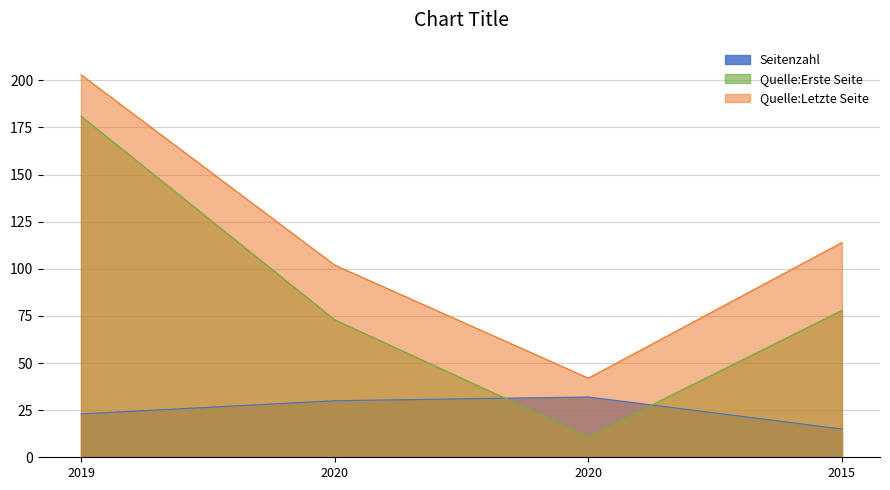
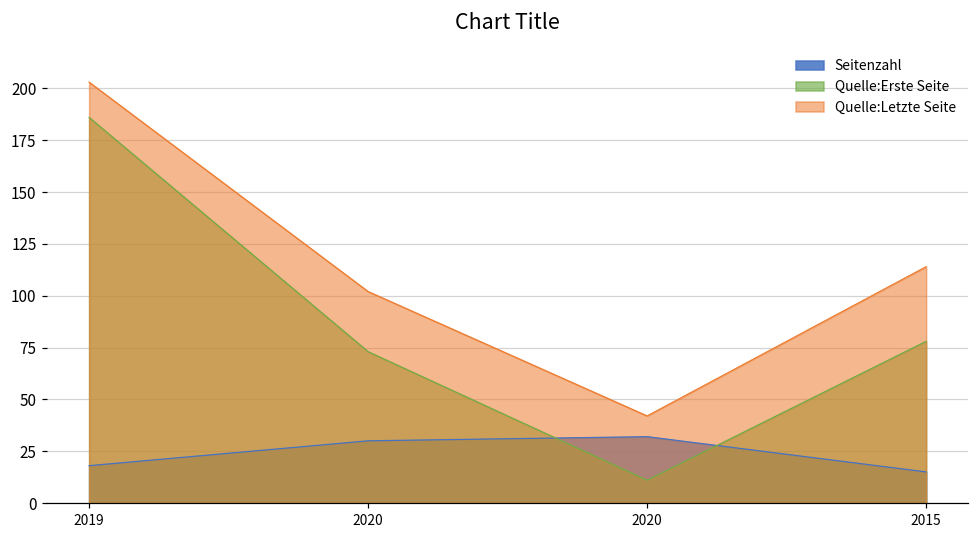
  {
    "Seitenzahl": {
-     "2019": 23,
+     "2019": 18,
      "2015": 15
    },
    "Quelle:Erste Seite": {
-     "2019": 181,
+     "2019": 186,
      "2015": 78
    },
    "Quelle:Letzte Seite": {
      "2019": 203,
      "2015": 114
    }
  }
